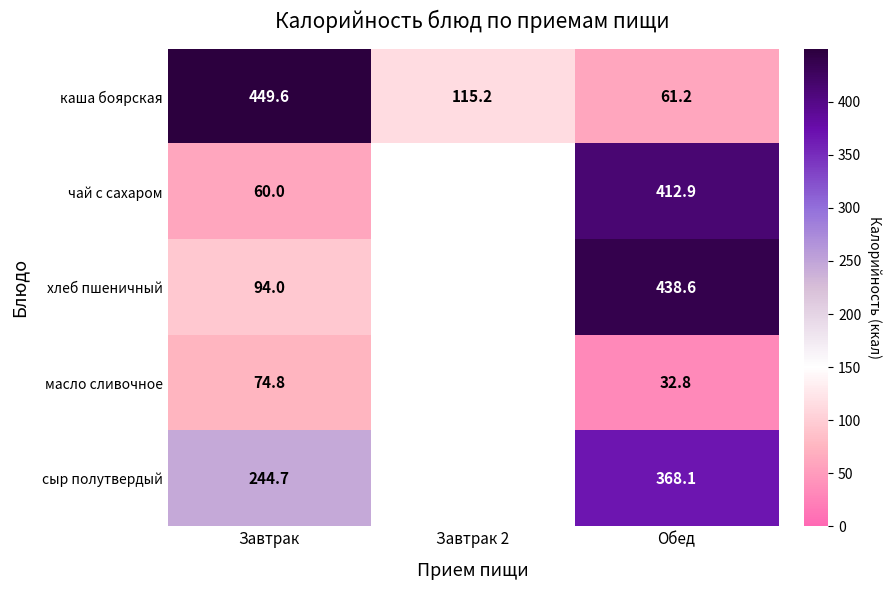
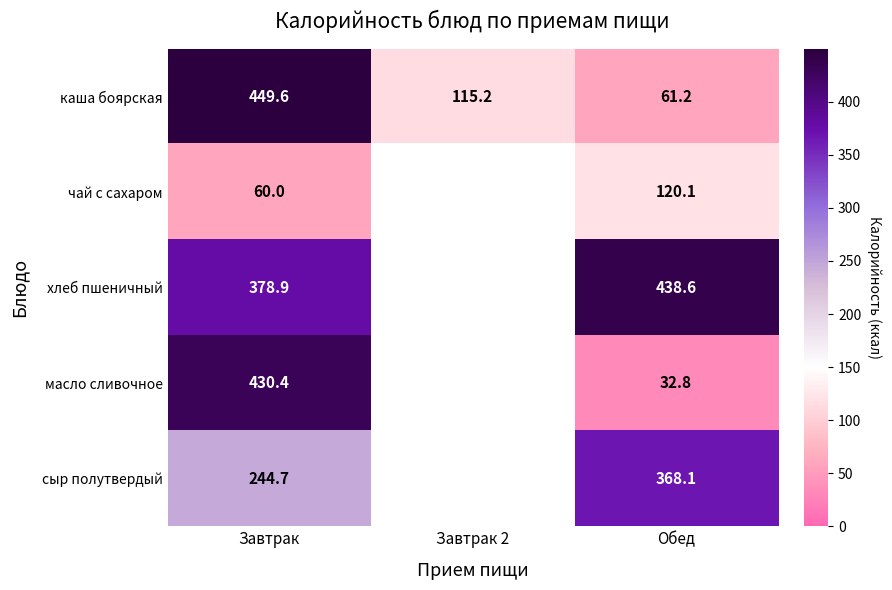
  {
    "каша боярская": {
      "Завтрак": 449.6,
      "Завтрак 2": 115.2,
      "Обед": 61.2
    },
    "чай с сахаром": {
      "Завтрак": 60.0,
-     "Обед": 412.9
+     "Обед": 120.1
    },
    "хлеб пшеничный": {
-     "Завтрак": 94.0,
+     "Завтрак": 378.9,
      "Обед": 438.6
    },
    "масло сливочное": {
-     "Завтрак": 74.8,
+     "Завтрак": 430.4,
      "Обед": 32.8
    },
    "сыр полутвердый": {
      "Завтрак": 244.7,
      "Обед": 368.1
    }
  }
